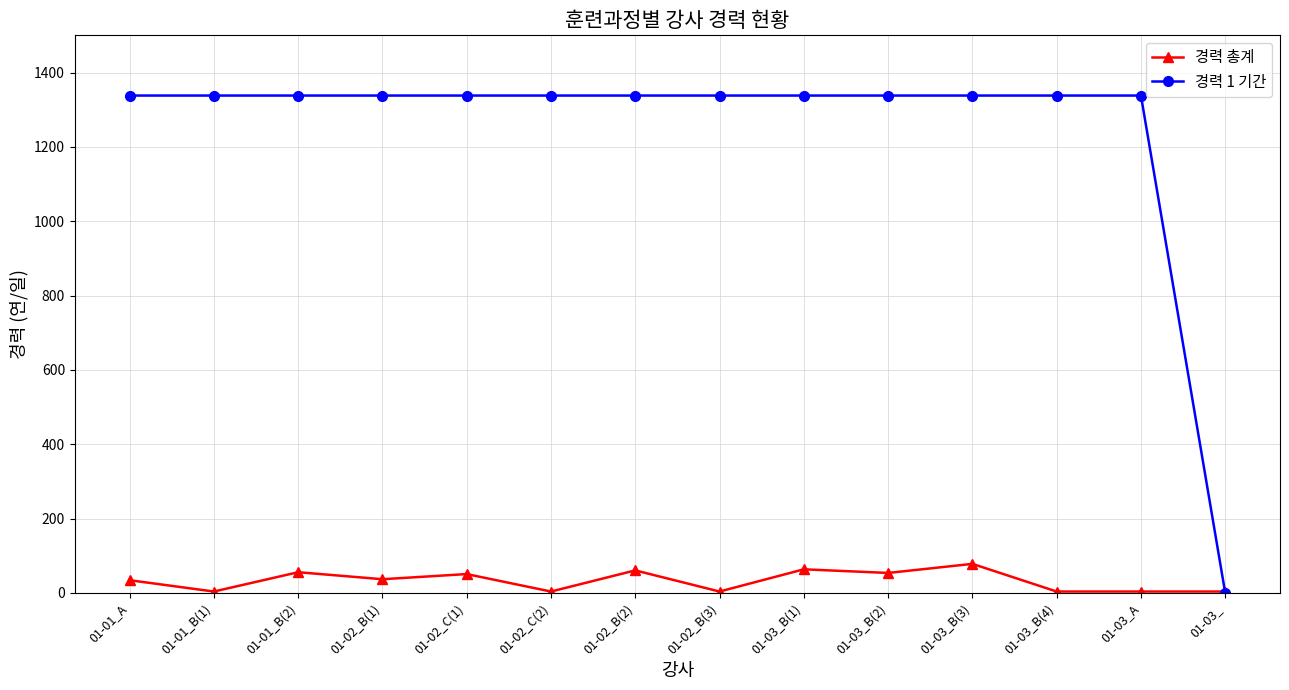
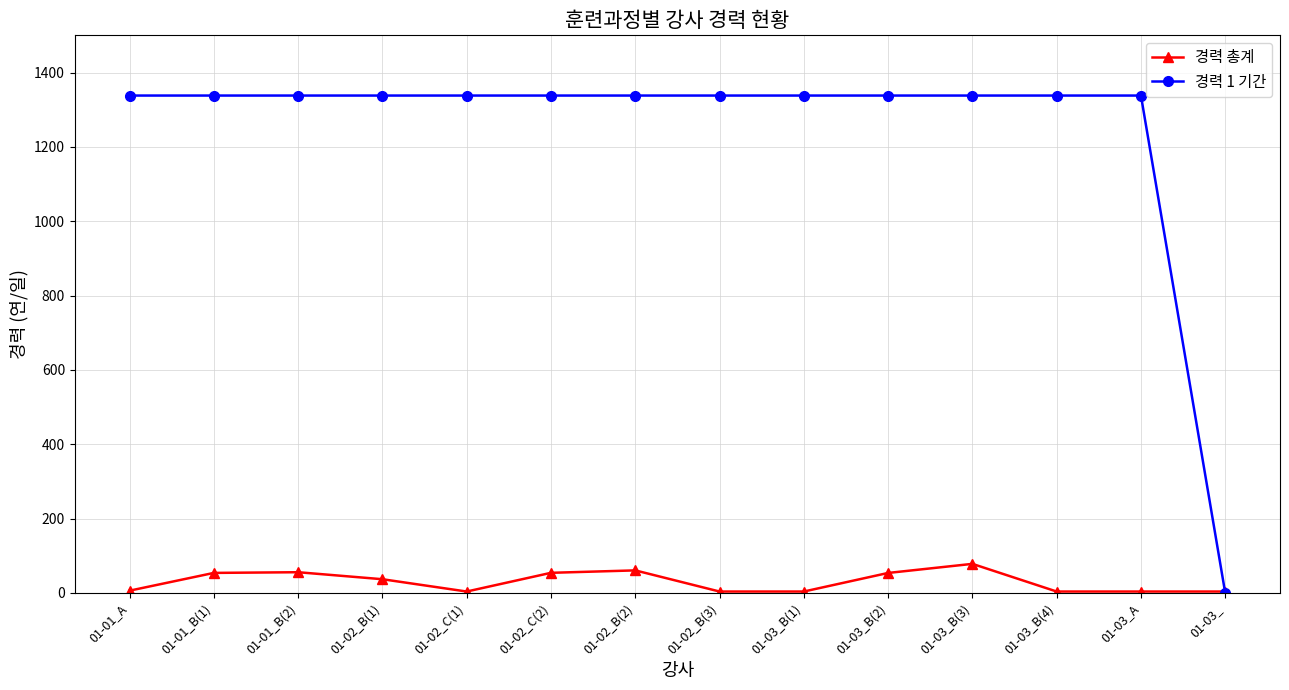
  {
    "경력 총계": {
-     "01-01_A": 30,
-     "01-01_B(1)": 0,
+     "01-01_A": 10,
+     "01-01_B(1)": 50,
      "01-01_B(2)": 60,
      "01-02_B(1)": 40,
-     "01-02_C(1)": 50,
-     "01-02_C(2)": 0,
+     "01-02_C(1)": 0,
+     "01-02_C(2)": 50,
      "01-02_B(2)": 60,
      "01-02_B(3)": 0,
-     "01-03_B(1)": 60,
+     "01-03_B(1)": 0,
      "01-03_B(2)": 50,
      "01-03_B(3)": 80,
      "01-03_B(4)": 0,
      "01-03_A": 0
    },
    "경력 1 기간": {
      "01-01_A": 1340,
      "01-01_B(1)": 1340,
      "01-01_B(2)": 1340,
      "01-02_B(1)": 1340,
      "01-02_C(1)": 1340,
      "01-02_C(2)": 1340,
      "01-02_B(2)": 1340,
      "01-02_B(3)": 1340,
      "01-03_B(1)": 1340,
      "01-03_B(2)": 1340,
      "01-03_B(3)": 1340,
      "01-03_B(4)": 1340,
      "01-03_A": 1340
    }
  }
